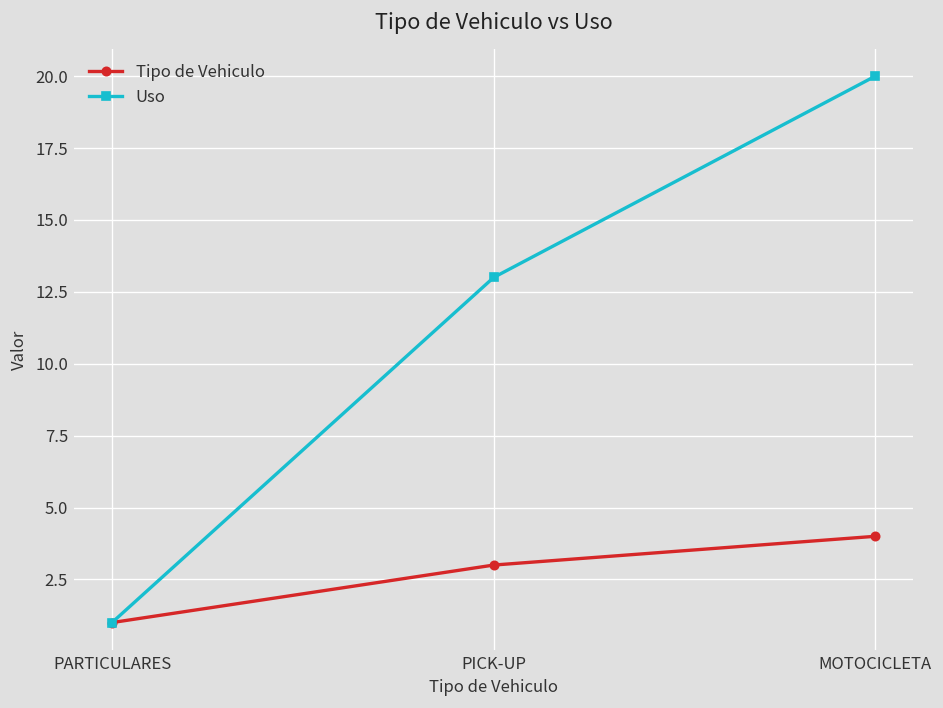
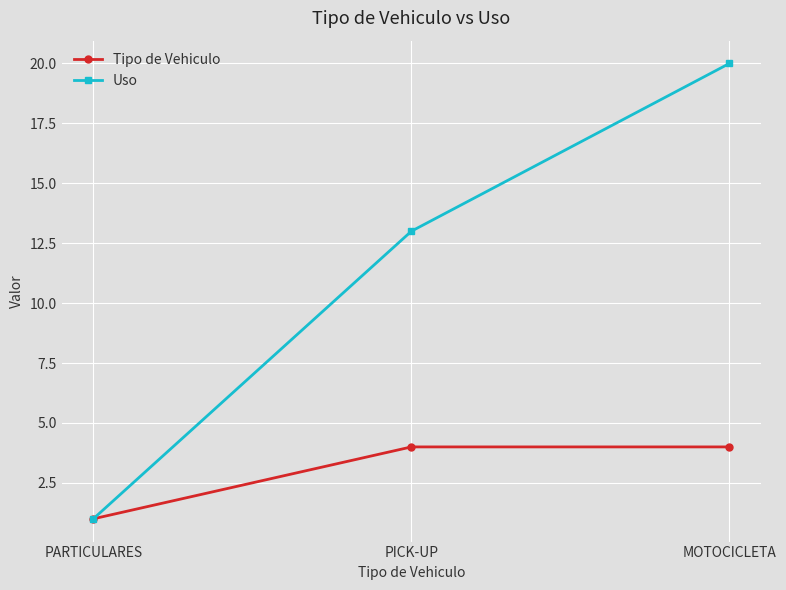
  {
    "Tipo de Vehiculo": {
-     "PICK-UP": 3,
+     "PICK-UP": 4,
      "MOTOCICLETA": 4
    },
    "Uso": {
      "PICK-UP": 13,
      "MOTOCICLETA": 20
    }
  }
